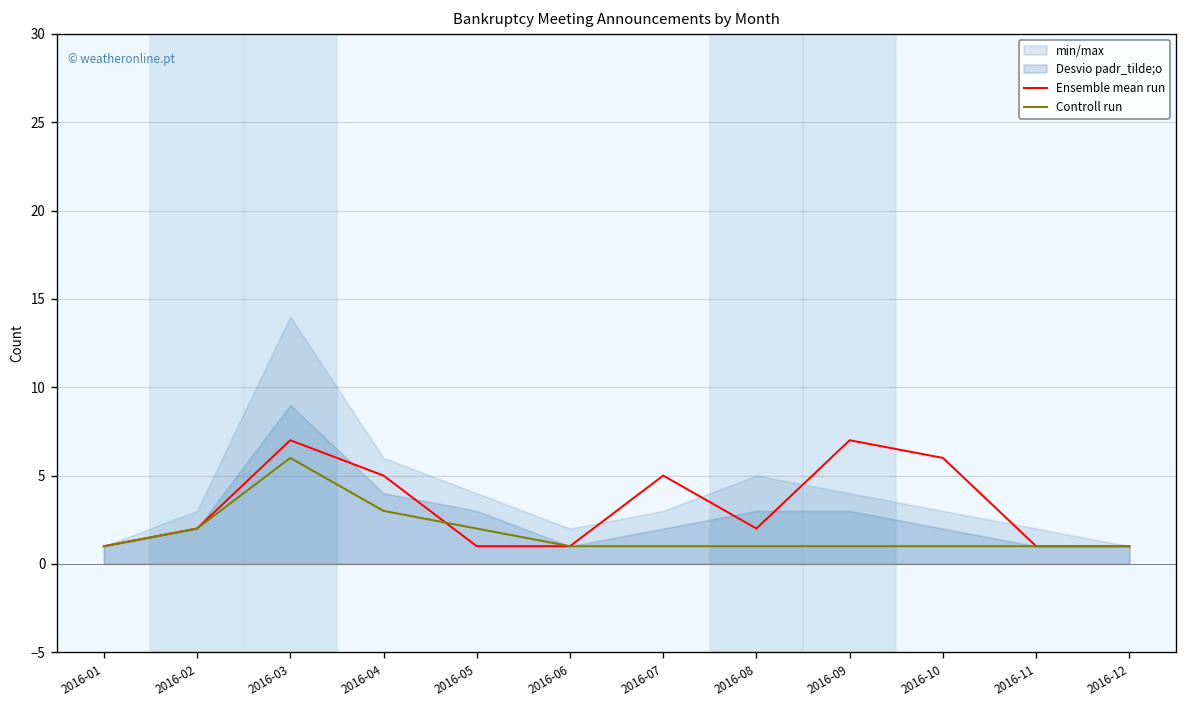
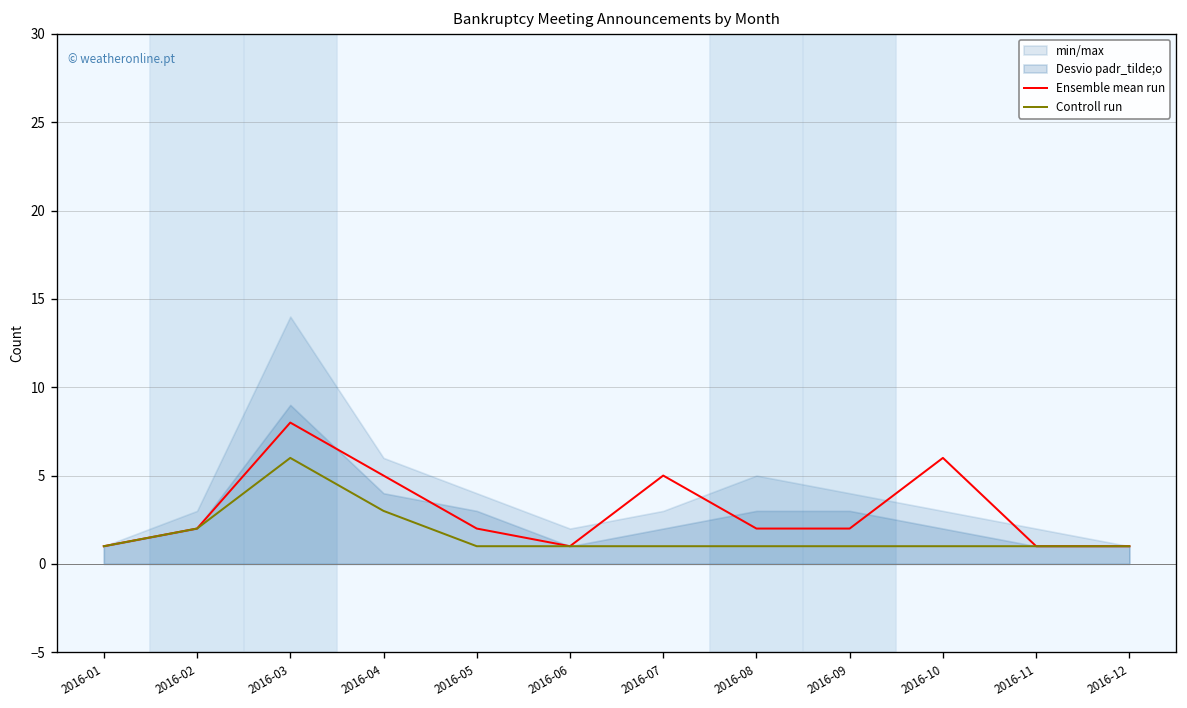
  {
    "Ensemble mean run": {
-     "2016-03": 7,
+     "2016-03": 8,
      "2016-04": 5,
-     "2016-05": 1,
+     "2016-05": 2,
      "2016-07": 5,
      "2016-08": 2,
-     "2016-09": 7,
+     "2016-09": 2,
      "2016-10": 6
    },
    "Controll run": {
      "2016-03": 6,
      "2016-04": 3,
-     "2016-05": 2,
+     "2016-05": 1,
      "2016-07": 1,
      "2016-08": 1,
      "2016-09": 1,
      "2016-10": 1
    }
  }
